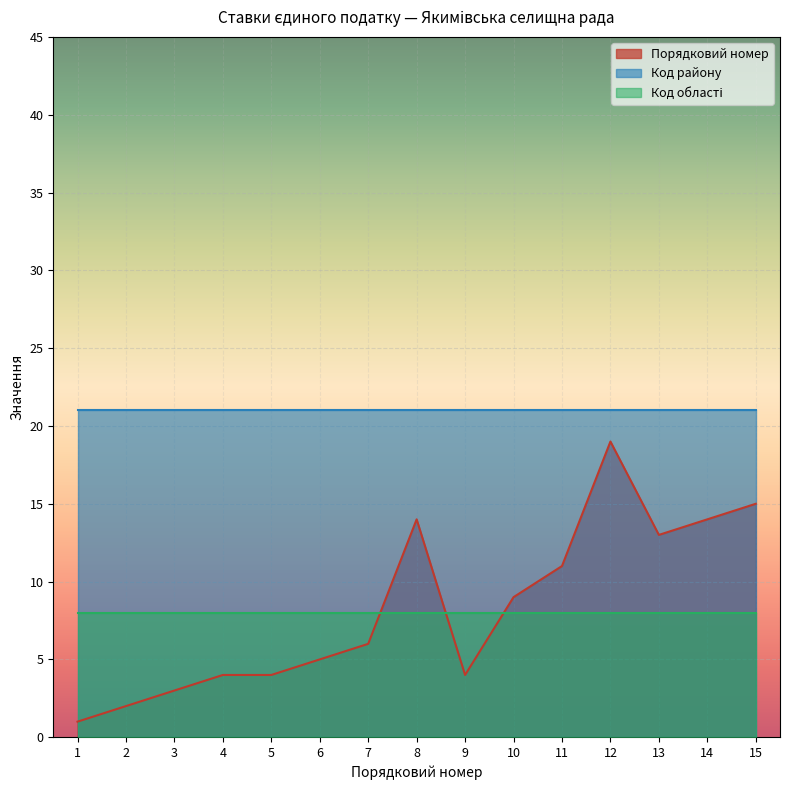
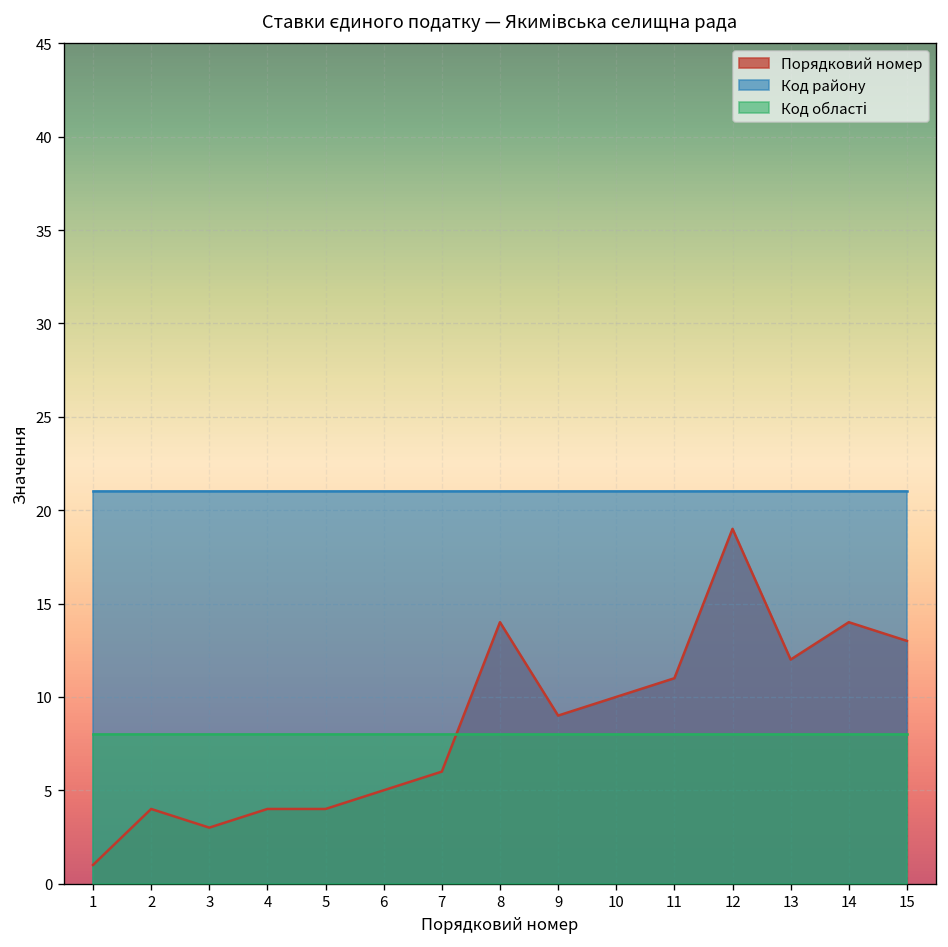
  {
    "Порядковий номер": {
      "1": 1,
-     "2": 2,
+     "2": 4,
      "3": 3,
      "4": 4,
      "5": 4,
      "6": 5,
      "7": 6,
      "8": 14,
-     "9": 4,
-     "10": 9,
+     "9": 9,
+     "10": 10,
      "11": 11,
      "12": 19,
-     "13": 13,
+     "13": 12,
      "14": 14,
-     "15": 15
+     "15": 13
    },
    "Код району": {
      "1": 21,
      "2": 21,
      "3": 21,
      "4": 21,
      "5": 21,
      "6": 21,
      "7": 21,
      "8": 21,
      "9": 21,
      "10": 21,
      "11": 21,
      "12": 21,
      "13": 21,
      "14": 21,
      "15": 21
    },
    "Код області": {
      "1": 8,
      "2": 8,
      "3": 8,
      "4": 8,
      "5": 8,
      "6": 8,
      "7": 8,
      "8": 8,
      "9": 8,
      "10": 8,
      "11": 8,
      "12": 8,
      "13": 8,
      "14": 8,
      "15": 8
    }
  }
